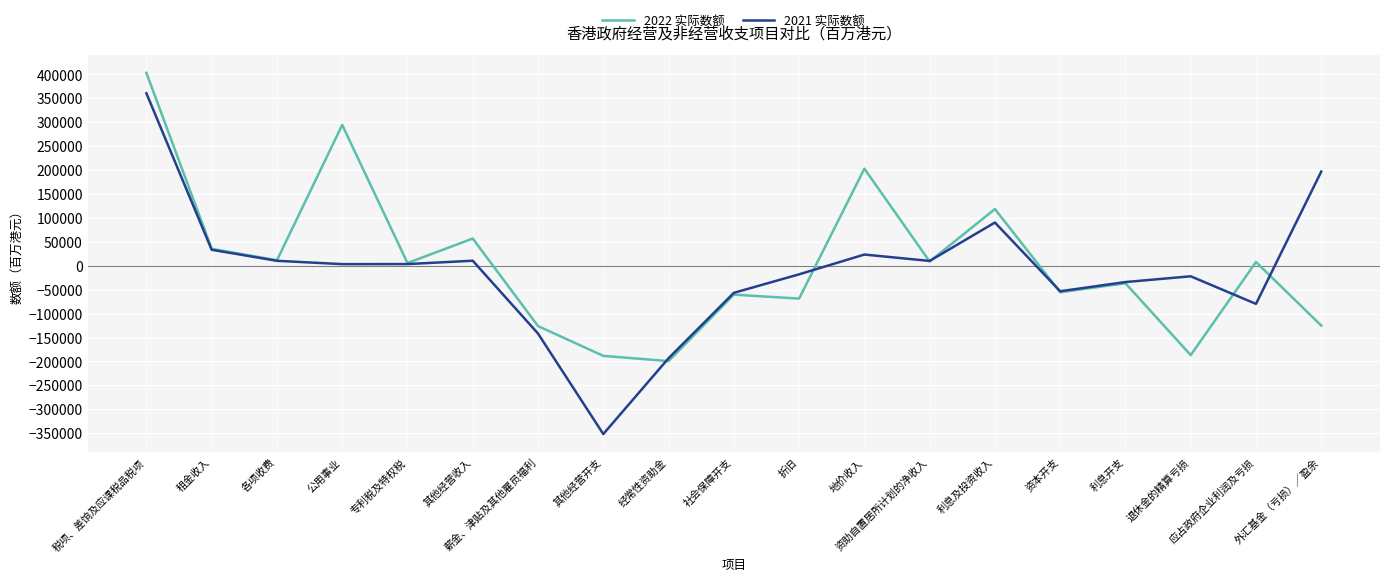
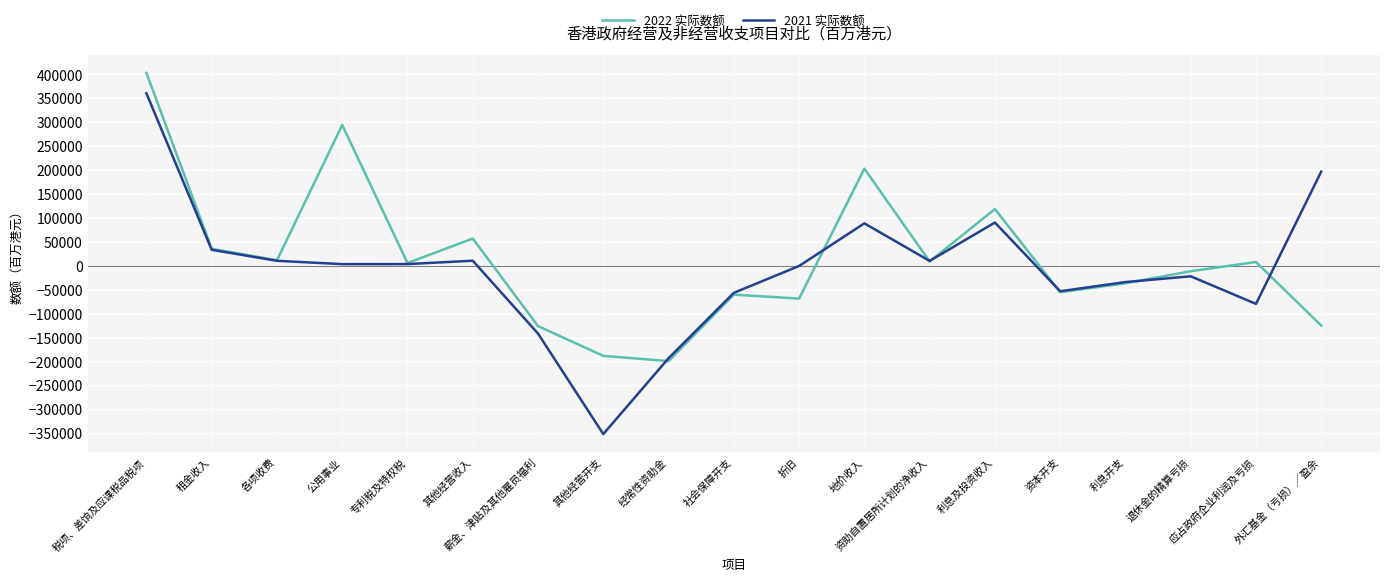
  {
    "2022 实际数额": {
      "税项、差饷及应课税品税项": 400000,
      "公用事业": 290000,
      "其他经营收入": 60000,
      "薪金、津贴及其他雇员福利": -130000,
      "其他经营开支": -190000,
      "经常性资助金": -200000,
      "折旧": -70000,
      "地价收入": 200000,
      "利息及投资收入": 120000,
-     "退休金的精算亏损": -190000,
+     "退休金的精算亏损": -10000,
      "应占政府企业利润及亏损": 10000,
      "外汇基金（亏损）∕盈余": -130000
    },
    "2021 实际数额": {
      "税项、差饷及应课税品税项": 360000,
      "公用事业": 0,
      "其他经营收入": 10000,
      "薪金、津贴及其他雇员福利": -140000,
      "其他经营开支": -350000,
      "经常性资助金": -190000,
-     "折旧": -20000,
-     "地价收入": 20000,
+     "折旧": 0,
+     "地价收入": 90000,
      "利息及投资收入": 90000,
      "退休金的精算亏损": -20000,
      "应占政府企业利润及亏损": -80000,
      "外汇基金（亏损）∕盈余": 200000
    }
  }
